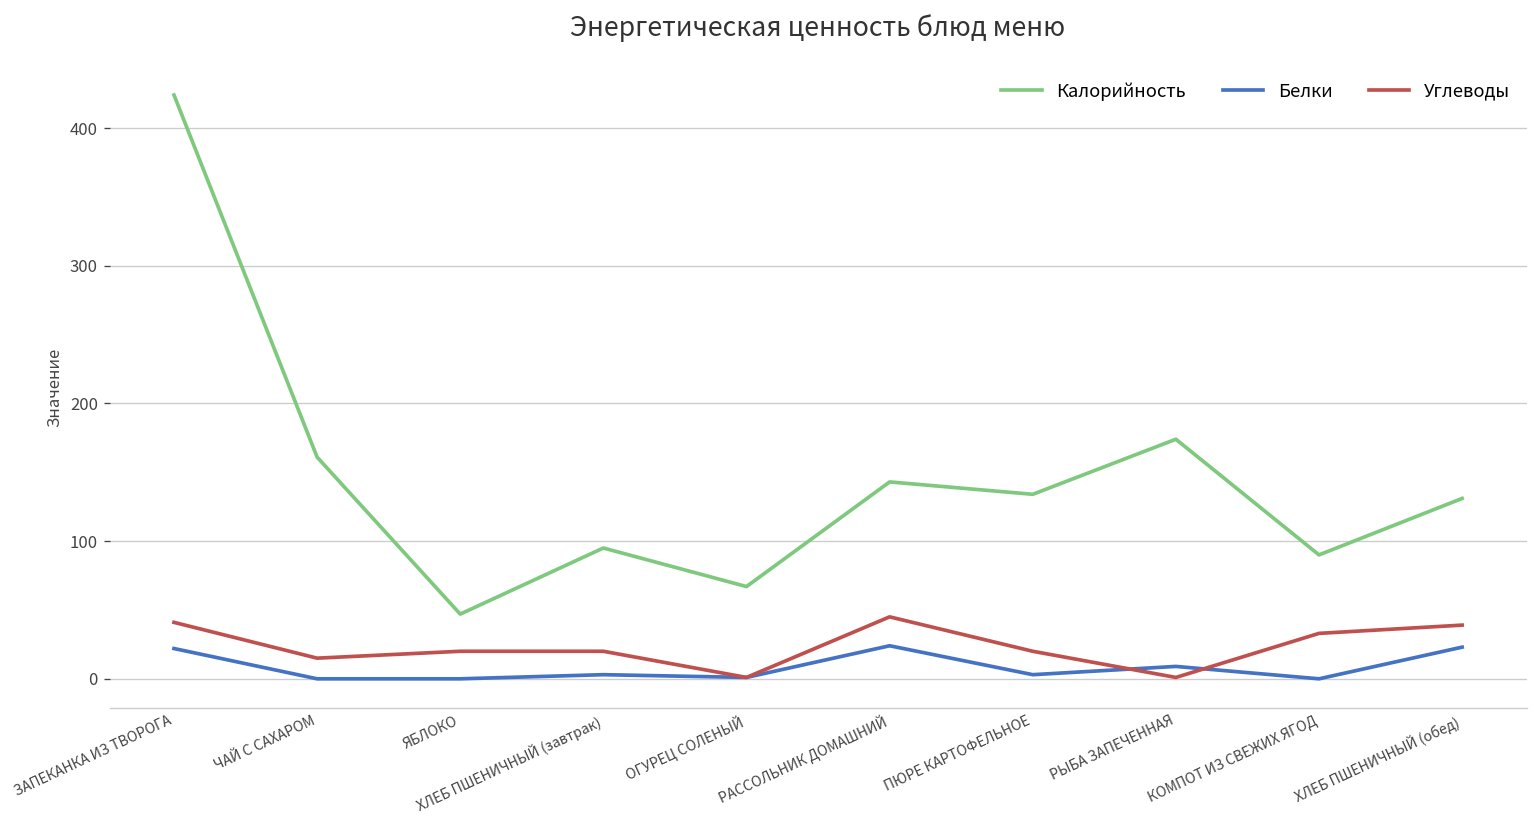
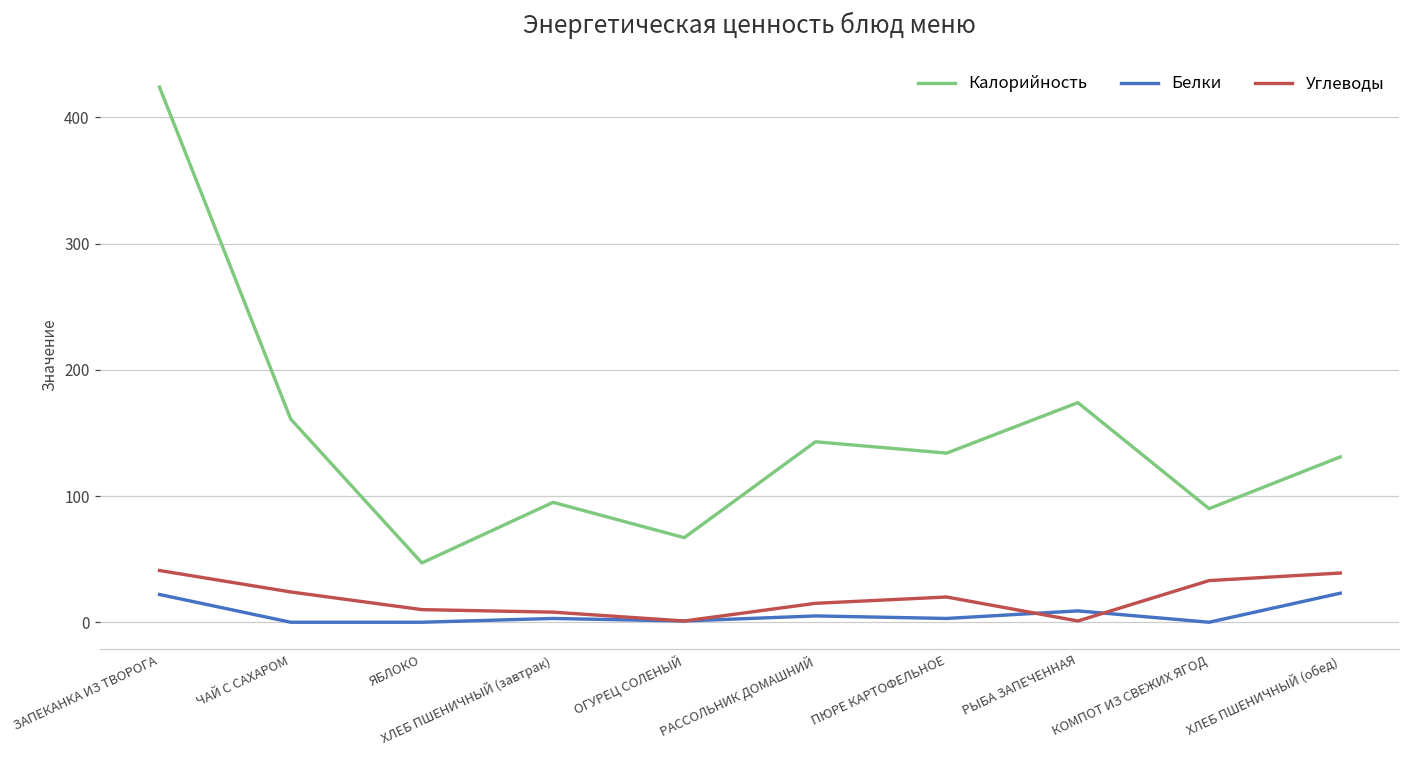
  {
    "Калорийность": {
      "ЗАПЕКАНКА ИЗ ТВОРОГА": 424,
      "ЧАЙ С САХАРОМ": 161,
      "ЯБЛОКО": 47,
      "ХЛЕБ ПШЕНИЧНЫЙ (завтрак)": 95,
      "ОГУРЕЦ СОЛЕНЫЙ": 67,
      "РАССОЛЬНИК ДОМАШНИЙ": 143,
      "ПЮРЕ КАРТОФЕЛЬНОЕ": 134,
      "РЫБА ЗАПЕЧЕННАЯ": 174,
      "КОМПОТ ИЗ СВЕЖИХ ЯГОД": 90,
      "ХЛЕБ ПШЕНИЧНЫЙ (обед)": 131
    },
    "Белки": {
      "ЗАПЕКАНКА ИЗ ТВОРОГА": 22,
      "ЧАЙ С САХАРОМ": 0,
      "ЯБЛОКО": 0,
      "ХЛЕБ ПШЕНИЧНЫЙ (завтрак)": 3,
-     "РАССОЛЬНИК ДОМАШНИЙ": 24,
+     "РАССОЛЬНИК ДОМАШНИЙ": 5,
      "ПЮРЕ КАРТОФЕЛЬНОЕ": 3,
      "РЫБА ЗАПЕЧЕННАЯ": 9,
      "КОМПОТ ИЗ СВЕЖИХ ЯГОД": 0,
      "ХЛЕБ ПШЕНИЧНЫЙ (обед)": 23
    },
    "Углеводы": {
      "ЗАПЕКАНКА ИЗ ТВОРОГА": 41,
-     "ЧАЙ С САХАРОМ": 15,
-     "ЯБЛОКО": 20,
-     "ХЛЕБ ПШЕНИЧНЫЙ (завтрак)": 20,
-     "РАССОЛЬНИК ДОМАШНИЙ": 45,
+     "ЧАЙ С САХАРОМ": 24,
+     "ЯБЛОКО": 10,
+     "ХЛЕБ ПШЕНИЧНЫЙ (завтрак)": 8,
+     "РАССОЛЬНИК ДОМАШНИЙ": 15,
      "ПЮРЕ КАРТОФЕЛЬНОЕ": 20,
      "РЫБА ЗАПЕЧЕННАЯ": 1,
      "КОМПОТ ИЗ СВЕЖИХ ЯГОД": 33,
      "ХЛЕБ ПШЕНИЧНЫЙ (обед)": 39
    }
  }
